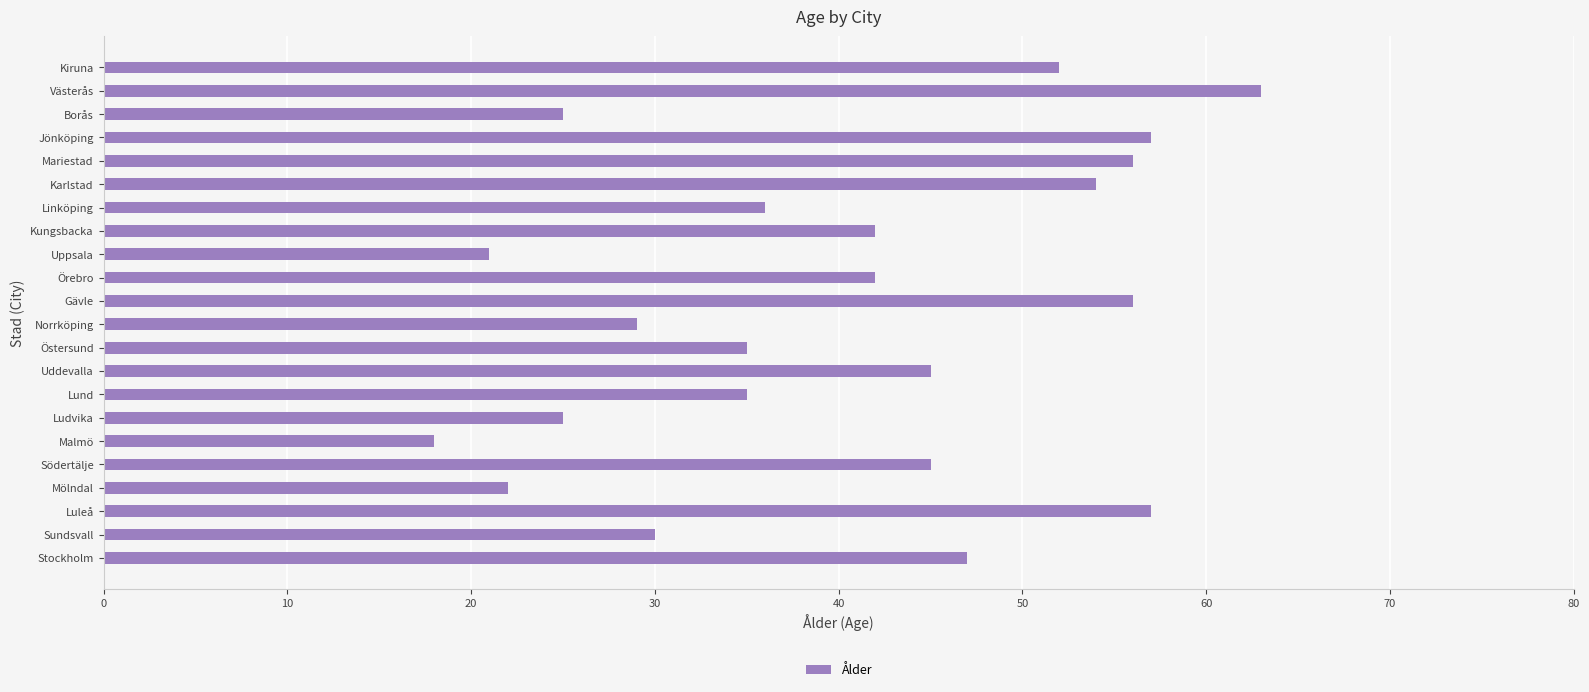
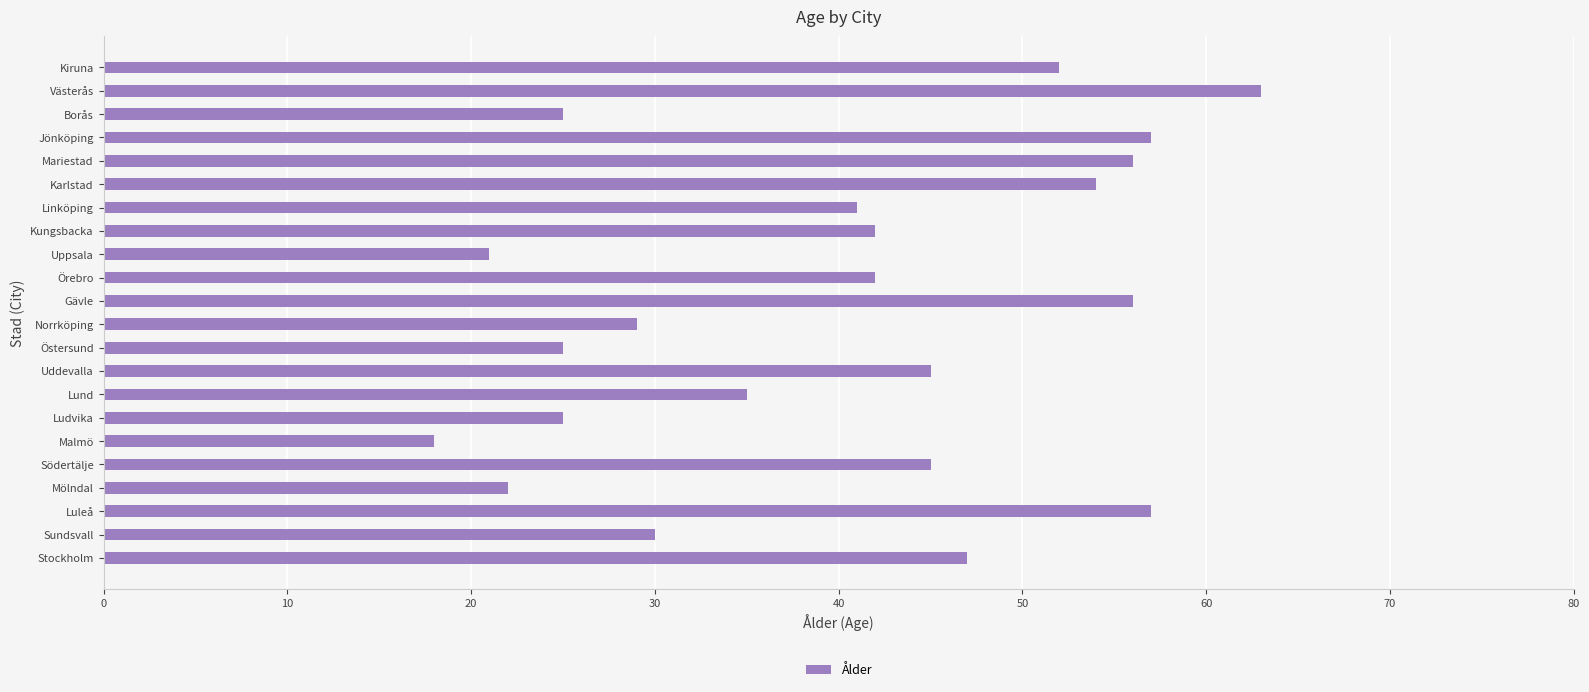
  {
    "Kiruna": 52,
    "Västerås": 63,
    "Borås": 25,
    "Jönköping": 57,
    "Mariestad": 56,
    "Karlstad": 54,
-   "Linköping": 36,
+   "Linköping": 41,
    "Kungsbacka": 42,
    "Uppsala": 21,
    "Örebro": 42,
    "Gävle": 56,
    "Norrköping": 29,
-   "Östersund": 35,
+   "Östersund": 25,
    "Uddevalla": 45,
    "Lund": 35,
    "Ludvika": 25,
    "Malmö": 18,
    "Södertälje": 45,
    "Mölndal": 22,
    "Luleå": 57,
    "Sundsvall": 30,
    "Stockholm": 47
  }
